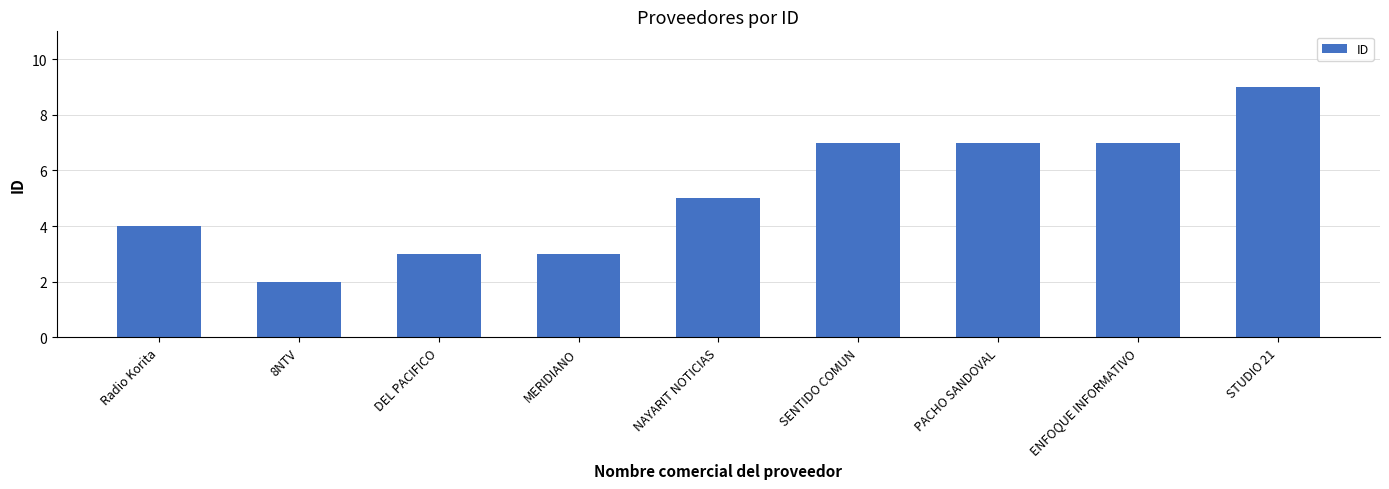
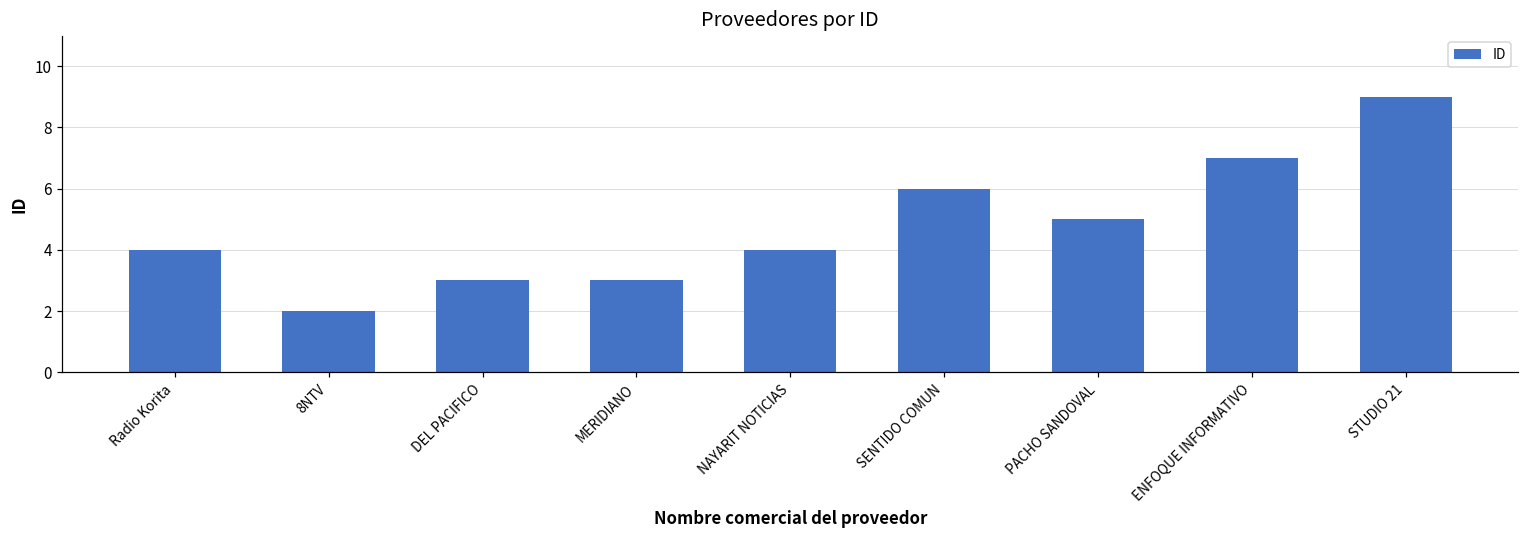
  {
    "Radio Korita": 4,
    "8NTV": 2,
    "DEL PACIFICO": 3,
    "MERIDIANO": 3,
-   "NAYARIT NOTICIAS": 5,
-   "SENTIDO COMUN": 7,
-   "PACHO SANDOVAL": 7,
+   "NAYARIT NOTICIAS": 4,
+   "SENTIDO COMUN": 6,
+   "PACHO SANDOVAL": 5,
    "ENFOQUE INFORMATIVO": 7,
    "STUDIO 21": 9
  }
